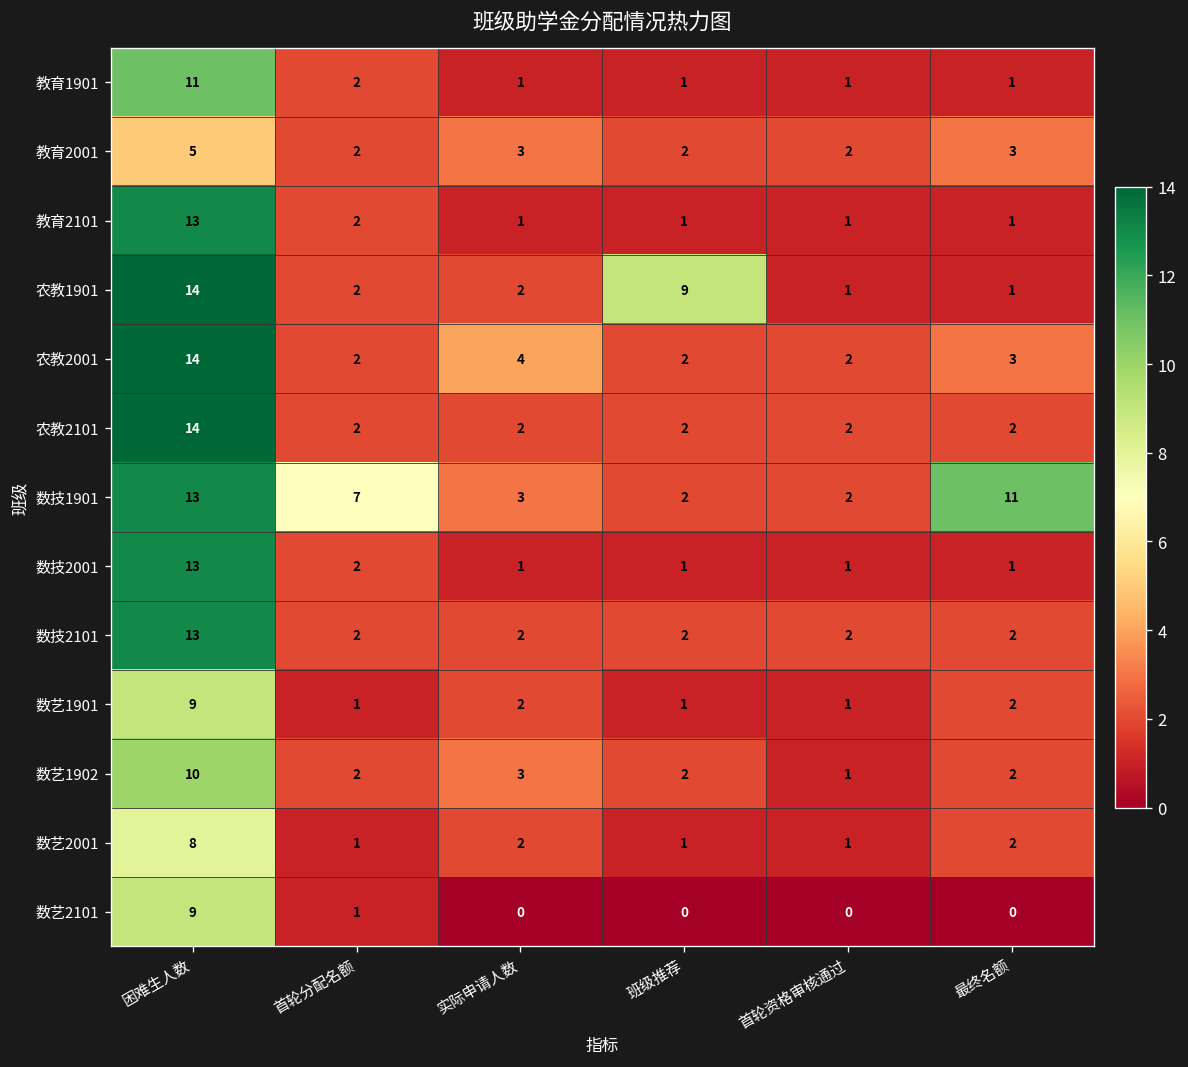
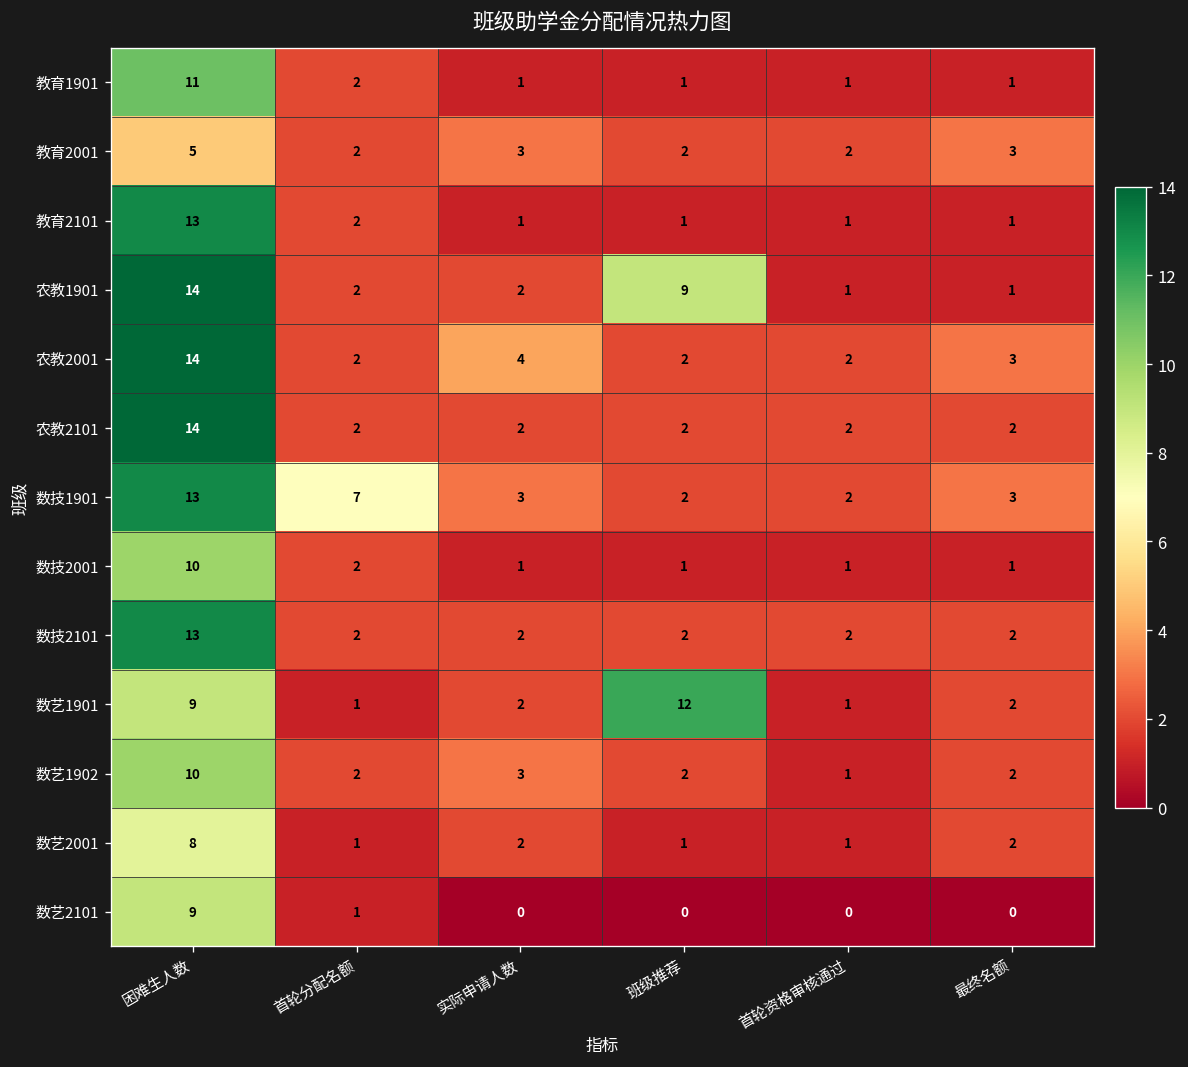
  {
    "教育1901": {
      "困难生人数": 11,
      "首轮分配名额": 2,
      "实际申请人数": 1,
      "班级推荐": 1,
      "首轮资格审核通过": 1,
      "最终名额": 1
    },
    "教育2001": {
      "困难生人数": 5,
      "首轮分配名额": 2,
      "实际申请人数": 3,
      "班级推荐": 2,
      "首轮资格审核通过": 2,
      "最终名额": 3
    },
    "教育2101": {
      "困难生人数": 13,
      "首轮分配名额": 2,
      "实际申请人数": 1,
      "班级推荐": 1,
      "首轮资格审核通过": 1,
      "最终名额": 1
    },
    "农教1901": {
      "困难生人数": 14,
      "首轮分配名额": 2,
      "实际申请人数": 2,
      "班级推荐": 9,
      "首轮资格审核通过": 1,
      "最终名额": 1
    },
    "农教2001": {
      "困难生人数": 14,
      "首轮分配名额": 2,
      "实际申请人数": 4,
      "班级推荐": 2,
      "首轮资格审核通过": 2,
      "最终名额": 3
    },
    "农教2101": {
      "困难生人数": 14,
      "首轮分配名额": 2,
      "实际申请人数": 2,
      "班级推荐": 2,
      "首轮资格审核通过": 2,
      "最终名额": 2
    },
    "数技1901": {
      "困难生人数": 13,
      "首轮分配名额": 7,
      "实际申请人数": 3,
      "班级推荐": 2,
      "首轮资格审核通过": 2,
-     "最终名额": 11
+     "最终名额": 3
    },
    "数技2001": {
-     "困难生人数": 13,
+     "困难生人数": 10,
      "首轮分配名额": 2,
      "实际申请人数": 1,
      "班级推荐": 1,
      "首轮资格审核通过": 1,
      "最终名额": 1
    },
    "数技2101": {
      "困难生人数": 13,
      "首轮分配名额": 2,
      "实际申请人数": 2,
      "班级推荐": 2,
      "首轮资格审核通过": 2,
      "最终名额": 2
    },
    "数艺1901": {
      "困难生人数": 9,
      "首轮分配名额": 1,
      "实际申请人数": 2,
-     "班级推荐": 1,
+     "班级推荐": 12,
      "首轮资格审核通过": 1,
      "最终名额": 2
    },
    "数艺1902": {
      "困难生人数": 10,
      "首轮分配名额": 2,
      "实际申请人数": 3,
      "班级推荐": 2,
      "首轮资格审核通过": 1,
      "最终名额": 2
    },
    "数艺2001": {
      "困难生人数": 8,
      "首轮分配名额": 1,
      "实际申请人数": 2,
      "班级推荐": 1,
      "首轮资格审核通过": 1,
      "最终名额": 2
    },
    "数艺2101": {
      "困难生人数": 9,
      "首轮分配名额": 1,
      "实际申请人数": 0,
      "班级推荐": 0,
      "首轮资格审核通过": 0,
      "最终名额": 0
    }
  }
